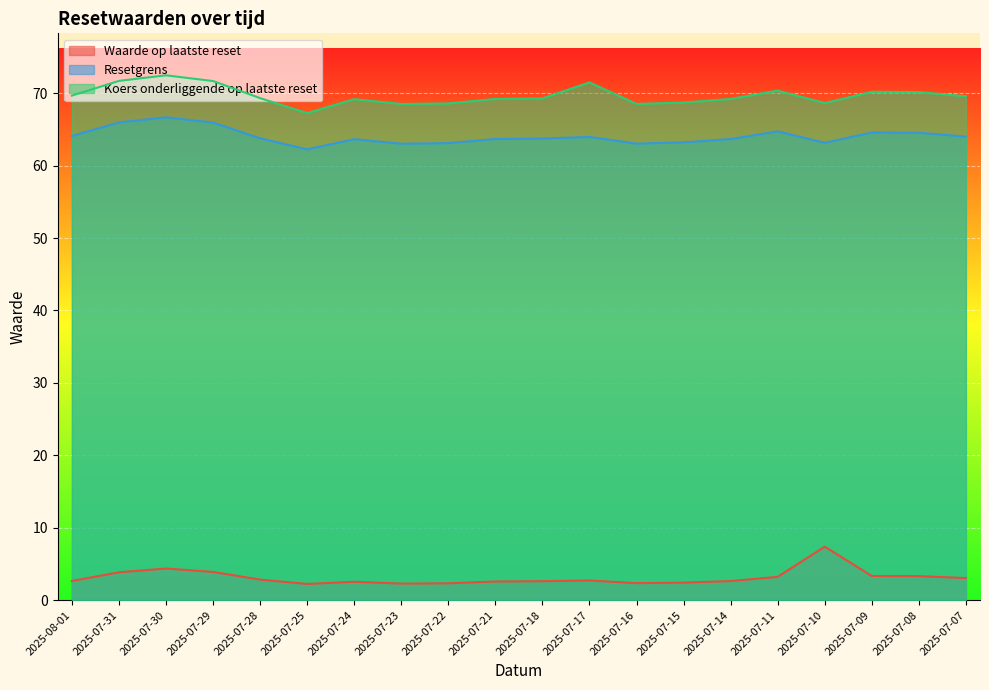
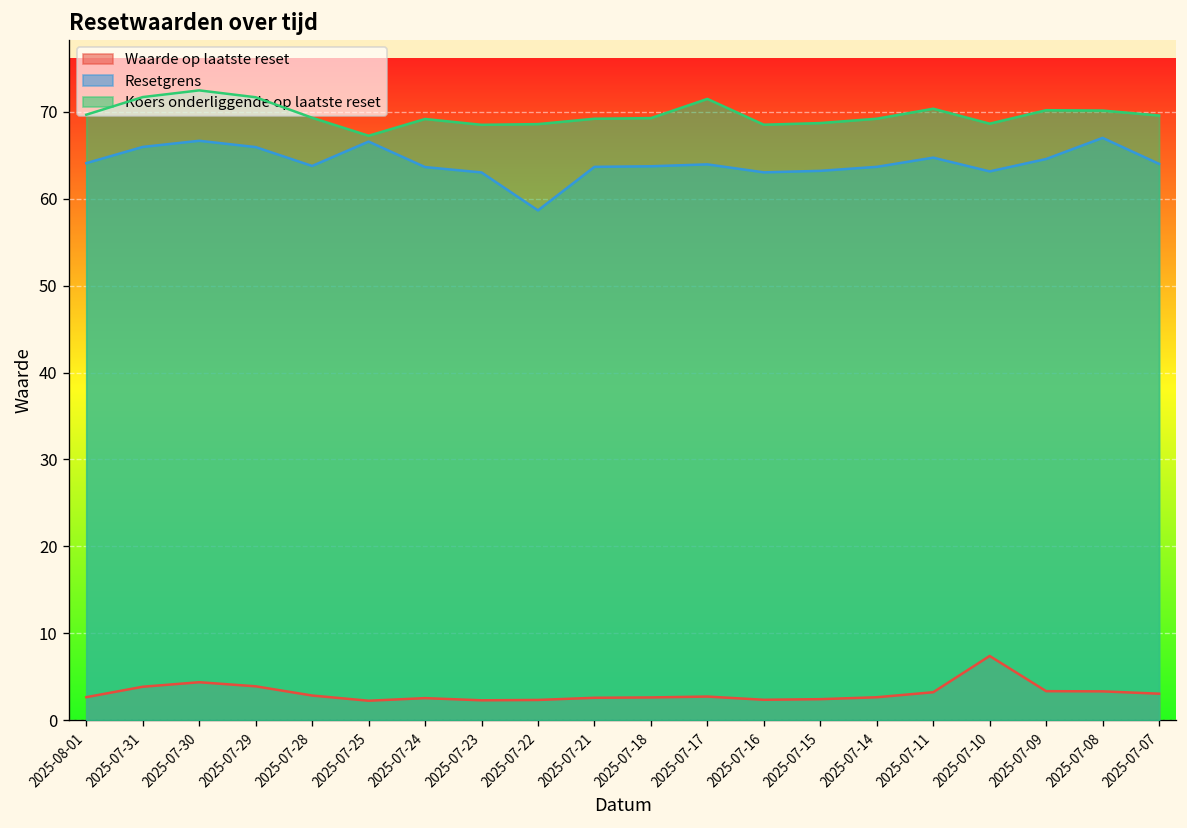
  {
    "Waarde op laatste reset": {
      "2025-08-01": 3,
      "2025-07-31": 4,
      "2025-07-30": 4,
      "2025-07-29": 4,
      "2025-07-28": 3,
      "2025-07-25": 2,
      "2025-07-24": 3,
      "2025-07-23": 2,
      "2025-07-22": 2,
      "2025-07-21": 3,
      "2025-07-18": 3,
      "2025-07-17": 3,
      "2025-07-16": 2,
      "2025-07-15": 2,
      "2025-07-14": 3,
      "2025-07-11": 3,
      "2025-07-10": 7,
      "2025-07-09": 3,
      "2025-07-08": 3,
      "2025-07-07": 3
    },
    "Resetgrens": {
      "2025-08-01": 64,
      "2025-07-31": 66,
      "2025-07-30": 67,
      "2025-07-29": 66,
      "2025-07-28": 64,
-     "2025-07-25": 62,
+     "2025-07-25": 67,
      "2025-07-24": 64,
      "2025-07-23": 63,
-     "2025-07-22": 63,
+     "2025-07-22": 59,
      "2025-07-21": 64,
      "2025-07-18": 64,
      "2025-07-17": 64,
      "2025-07-16": 63,
      "2025-07-15": 63,
      "2025-07-14": 64,
      "2025-07-11": 65,
      "2025-07-10": 63,
      "2025-07-09": 65,
-     "2025-07-08": 65,
+     "2025-07-08": 67,
      "2025-07-07": 64
    },
    "Koers onderliggende op laatste reset": {
      "2025-07-25": 67,
      "2025-07-24": 69,
      "2025-07-23": 69,
      "2025-07-22": 69,
      "2025-07-21": 69,
      "2025-07-18": 69,
      "2025-07-17": 71,
      "2025-07-16": 69,
      "2025-07-15": 69,
      "2025-07-14": 69,
      "2025-07-11": 70,
      "2025-07-10": 69,
      "2025-07-09": 70,
      "2025-07-08": 70,
      "2025-07-07": 70
    }
  }
